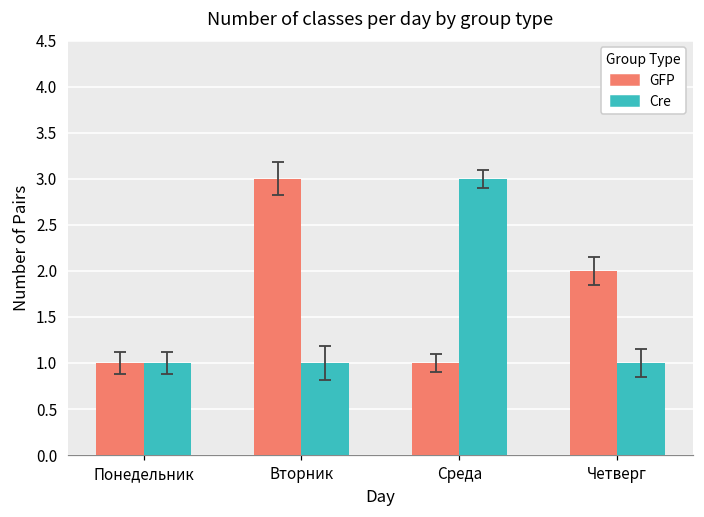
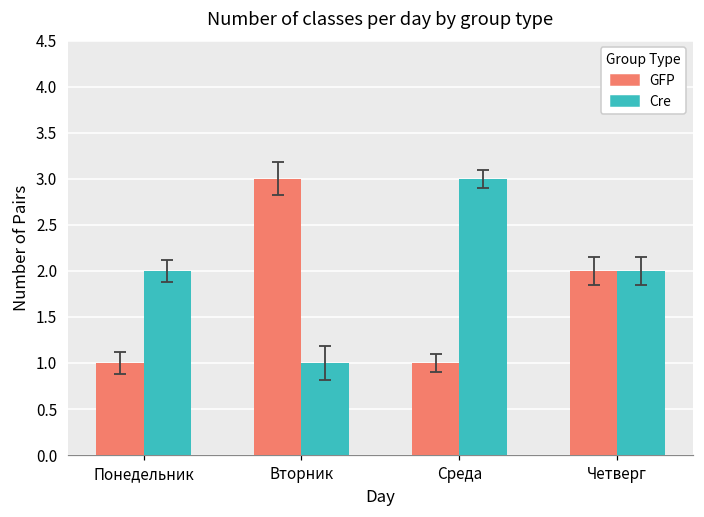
  {
    "GFP": {
      "Понедельник": 1,
      "Вторник": 3,
      "Среда": 1,
      "Четверг": 2
    },
    "Cre": {
-     "Понедельник": 1,
+     "Понедельник": 2,
      "Вторник": 1,
      "Среда": 3,
-     "Четверг": 1
+     "Четверг": 2
    }
  }
